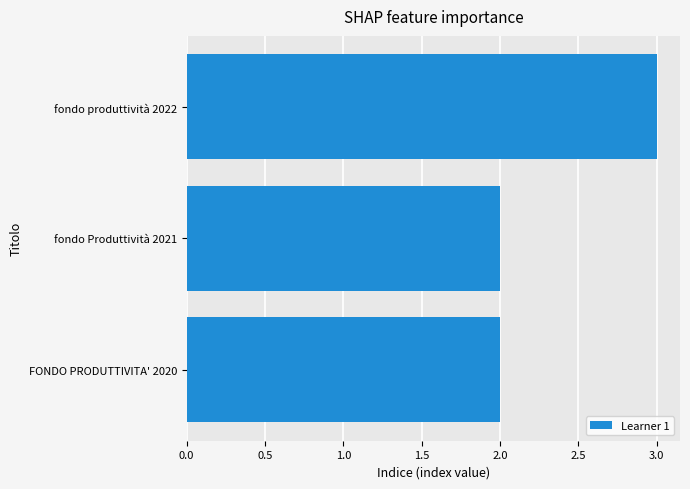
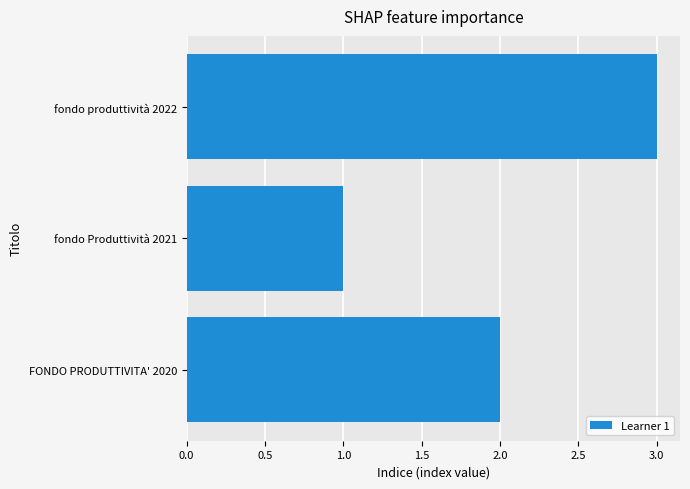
  {
    "fondo produttività 2022": 3,
-   "fondo Produttività 2021": 2,
+   "fondo Produttività 2021": 1,
    "FONDO PRODUTTIVITA' 2020": 2
  }
